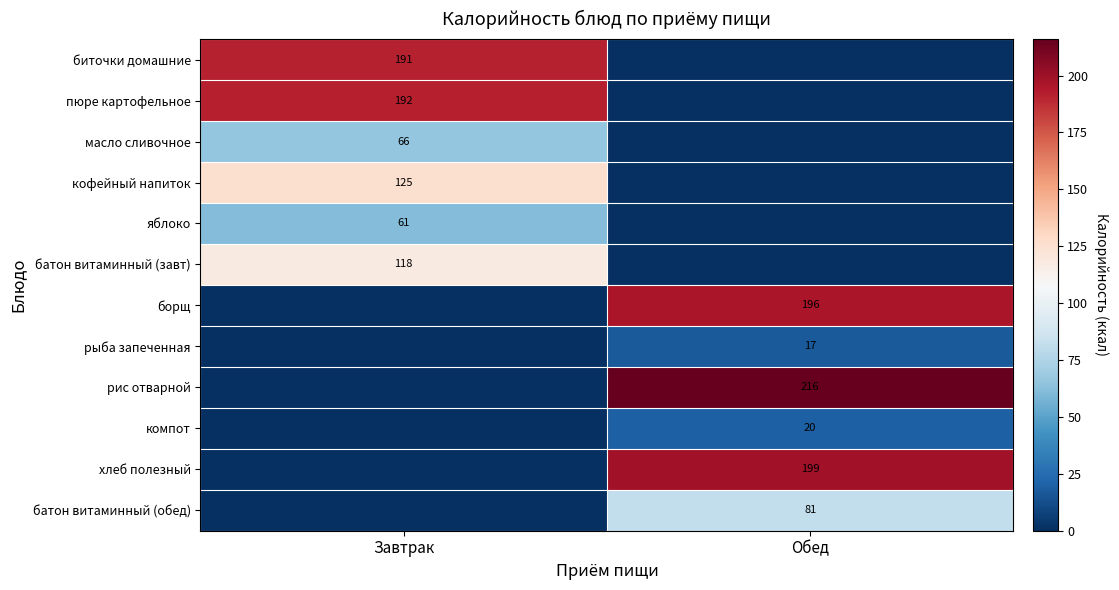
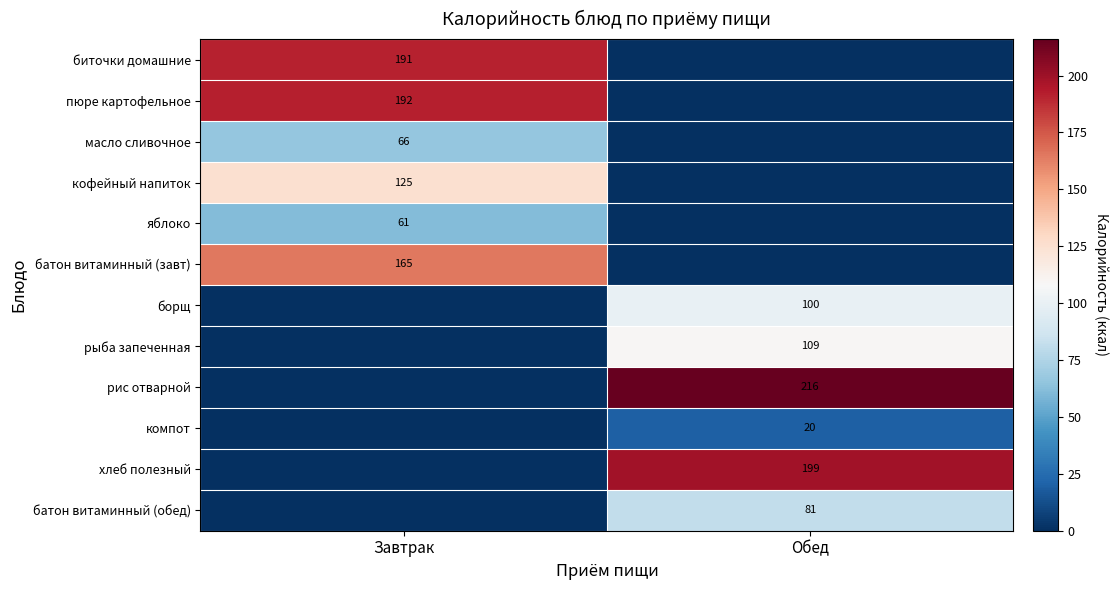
  {
    "биточки домашние": {
      "Завтрак": 191
    },
    "пюре картофельное": {
      "Завтрак": 192
    },
    "масло сливочное": {
      "Завтрак": 66
    },
    "кофейный напиток": {
      "Завтрак": 125
    },
    "яблоко": {
      "Завтрак": 61
    },
    "батон витаминный (завт)": {
-     "Завтрак": 118
+     "Завтрак": 165
    },
    "борщ": {
-     "Обед": 196
+     "Обед": 100
    },
    "рыба запеченная": {
-     "Обед": 17
+     "Обед": 109
    },
    "рис отварной": {
      "Обед": 216
    },
    "компот": {
      "Обед": 20
    },
    "хлеб полезный": {
      "Обед": 199
    },
    "батон витаминный (обед)": {
      "Обед": 81
    }
  }
